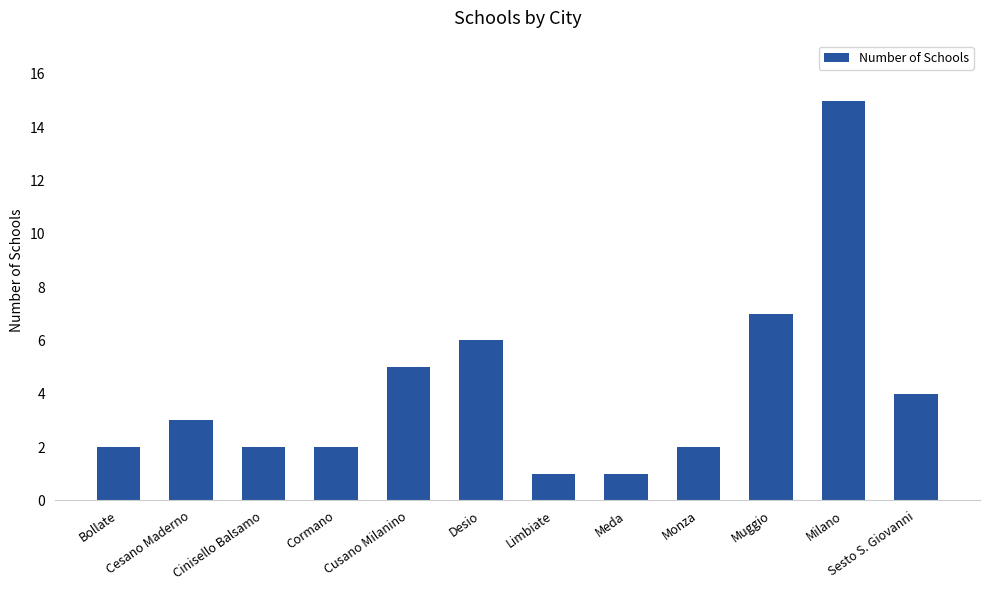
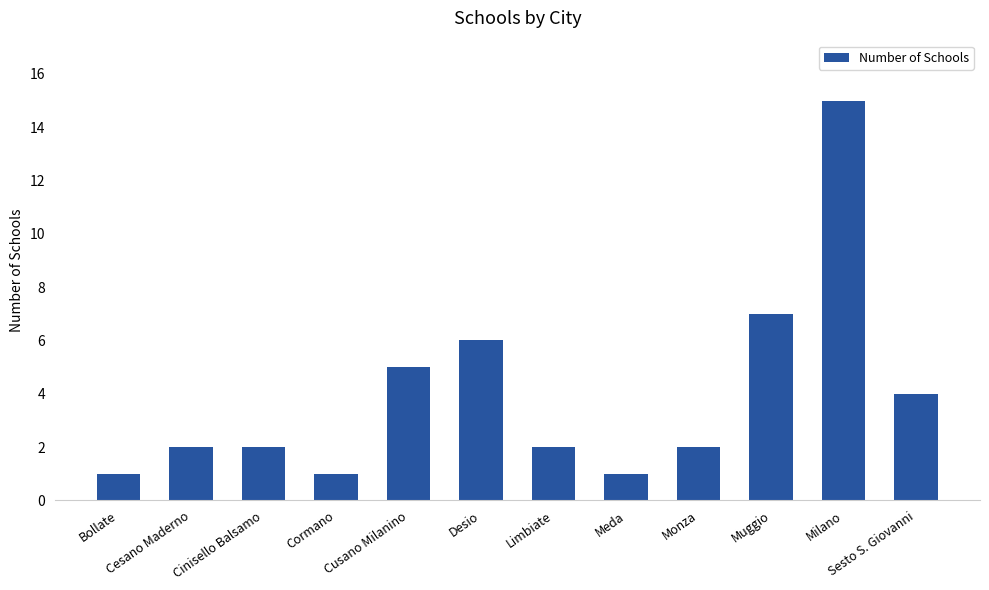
  {
-   "Bollate": 2,
-   "Cesano Maderno": 3,
+   "Bollate": 1,
+   "Cesano Maderno": 2,
    "Cinisello Balsamo": 2,
-   "Cormano": 2,
+   "Cormano": 1,
    "Cusano Milanino": 5,
    "Desio": 6,
-   "Limbiate": 1,
+   "Limbiate": 2,
    "Meda": 1,
    "Monza": 2,
    "Muggio": 7,
    "Milano": 15,
    "Sesto S. Giovanni": 4
  }
